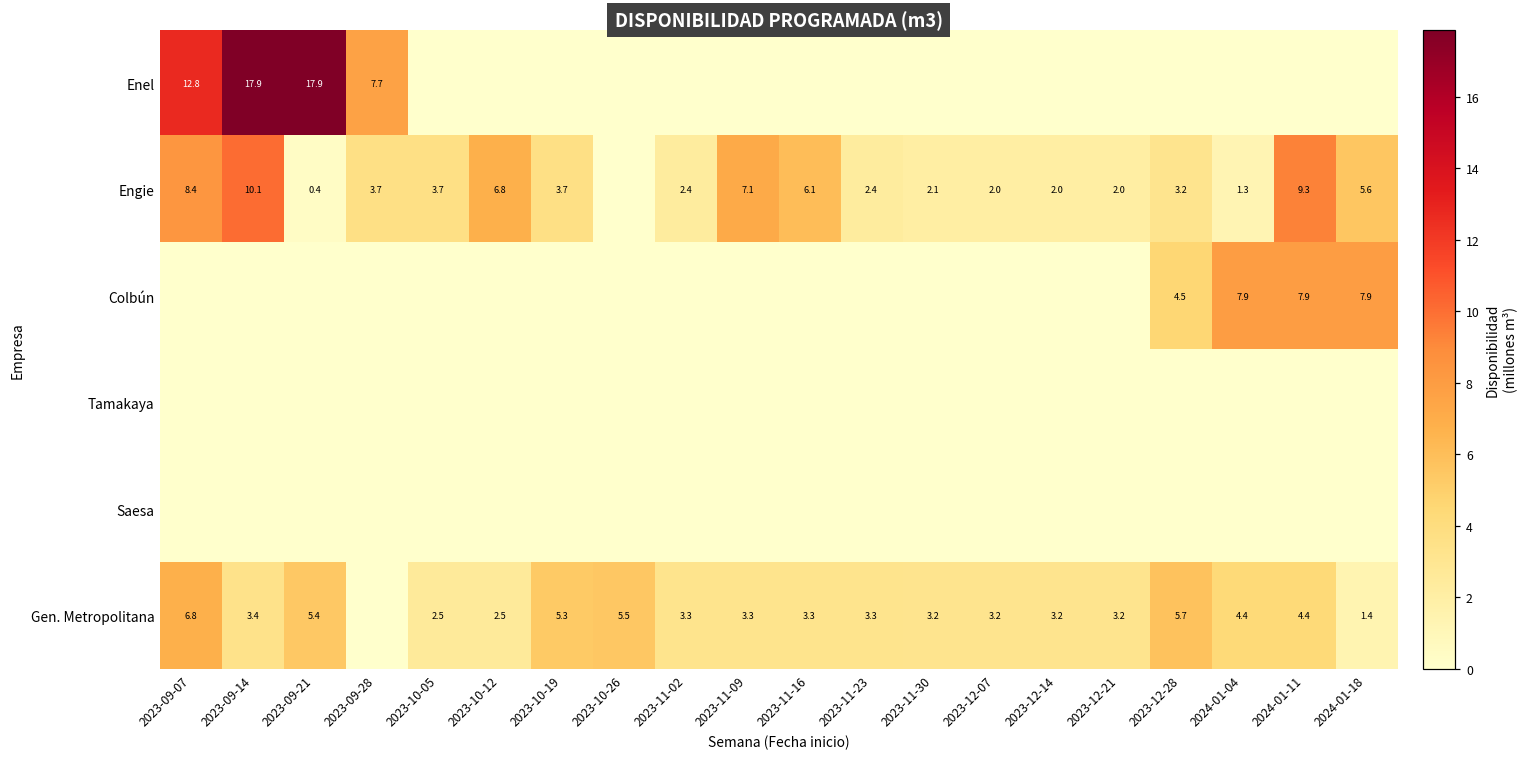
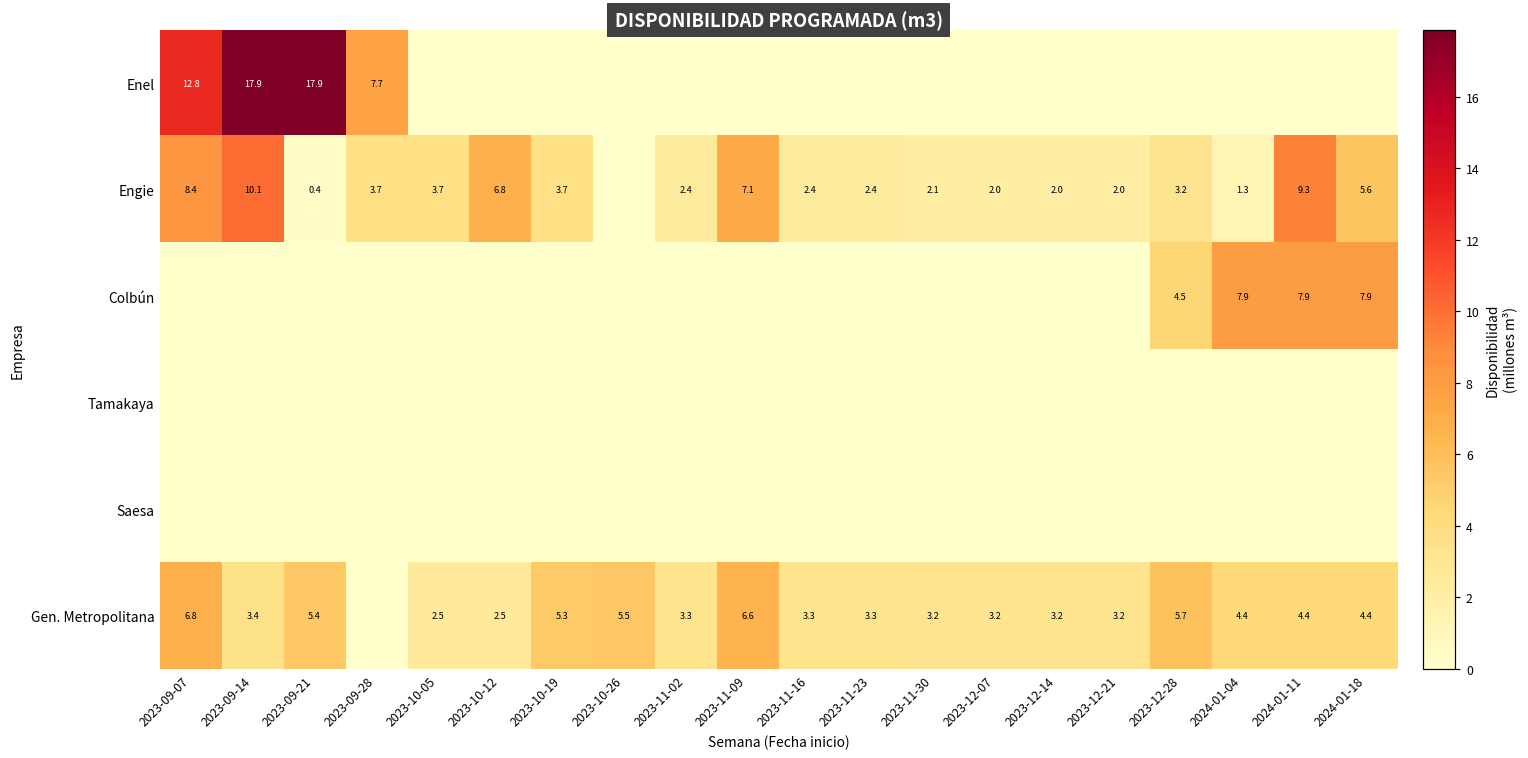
  {
    "Enel": {
      "2023-09-07": 12.8,
      "2023-09-14": 17.9,
      "2023-09-21": 17.9,
      "2023-09-28": 7.7
    },
    "Engie": {
      "2023-09-07": 8.4,
      "2023-09-14": 10.1,
      "2023-09-21": 0.4,
      "2023-09-28": 3.7,
      "2023-10-05": 3.7,
      "2023-10-12": 6.8,
      "2023-10-19": 3.7,
      "2023-11-02": 2.4,
      "2023-11-09": 7.1,
-     "2023-11-16": 6.1,
+     "2023-11-16": 2.4,
      "2023-11-23": 2.4,
      "2023-11-30": 2.1,
      "2023-12-07": 2.0,
      "2023-12-14": 2.0,
      "2023-12-21": 2.0,
      "2023-12-28": 3.2,
      "2024-01-04": 1.3,
      "2024-01-11": 9.3,
      "2024-01-18": 5.6
    },
    "Colbún": {
      "2023-12-28": 4.5,
      "2024-01-04": 7.9,
      "2024-01-11": 7.9,
      "2024-01-18": 7.9
    },
    "Gen. Metropolitana": {
      "2023-09-07": 6.8,
      "2023-09-14": 3.4,
      "2023-09-21": 5.4,
      "2023-10-05": 2.5,
      "2023-10-12": 2.5,
      "2023-10-19": 5.3,
      "2023-10-26": 5.5,
      "2023-11-02": 3.3,
-     "2023-11-09": 3.3,
+     "2023-11-09": 6.6,
      "2023-11-16": 3.3,
      "2023-11-23": 3.3,
      "2023-11-30": 3.2,
      "2023-12-07": 3.2,
      "2023-12-14": 3.2,
      "2023-12-21": 3.2,
      "2023-12-28": 5.7,
      "2024-01-04": 4.4,
      "2024-01-11": 4.4,
-     "2024-01-18": 1.4
+     "2024-01-18": 4.4
    }
  }
